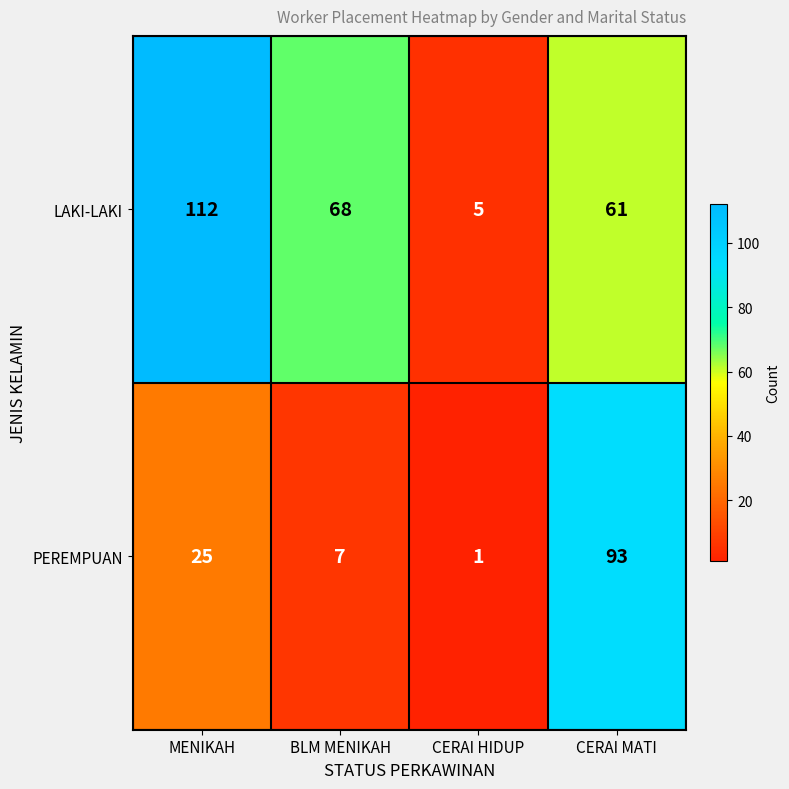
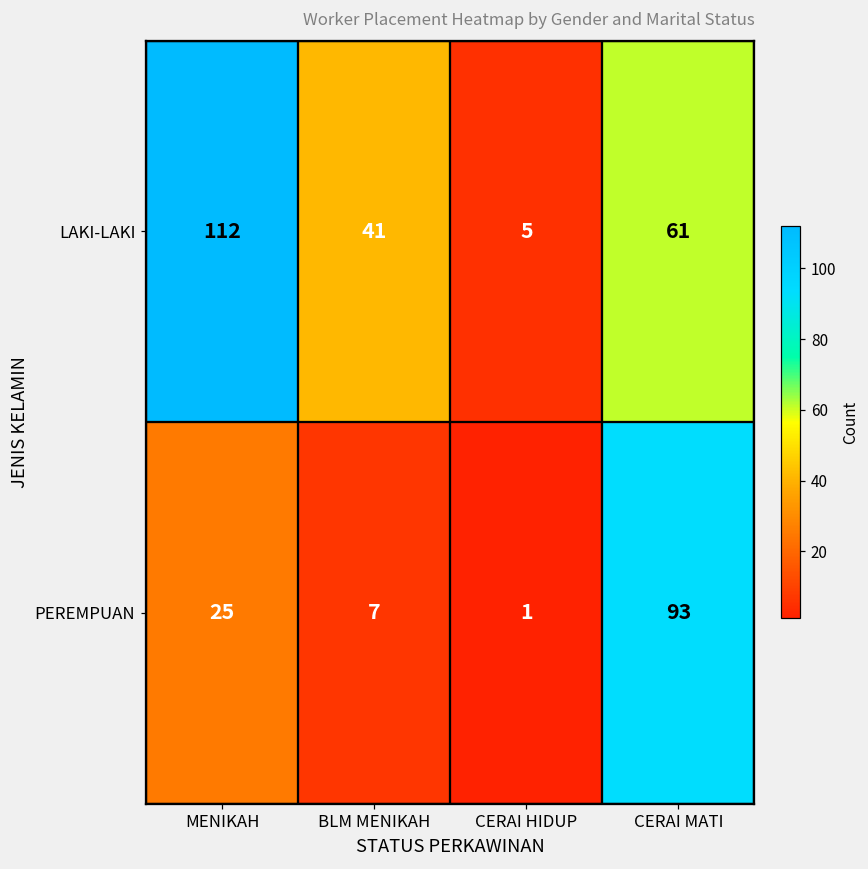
  {
    "LAKI-LAKI": {
      "MENIKAH": 112,
-     "BLM MENIKAH": 68,
+     "BLM MENIKAH": 41,
      "CERAI HIDUP": 5,
      "CERAI MATI": 61
    },
    "PEREMPUAN": {
      "MENIKAH": 25,
      "BLM MENIKAH": 7,
      "CERAI HIDUP": 1,
      "CERAI MATI": 93
    }
  }
